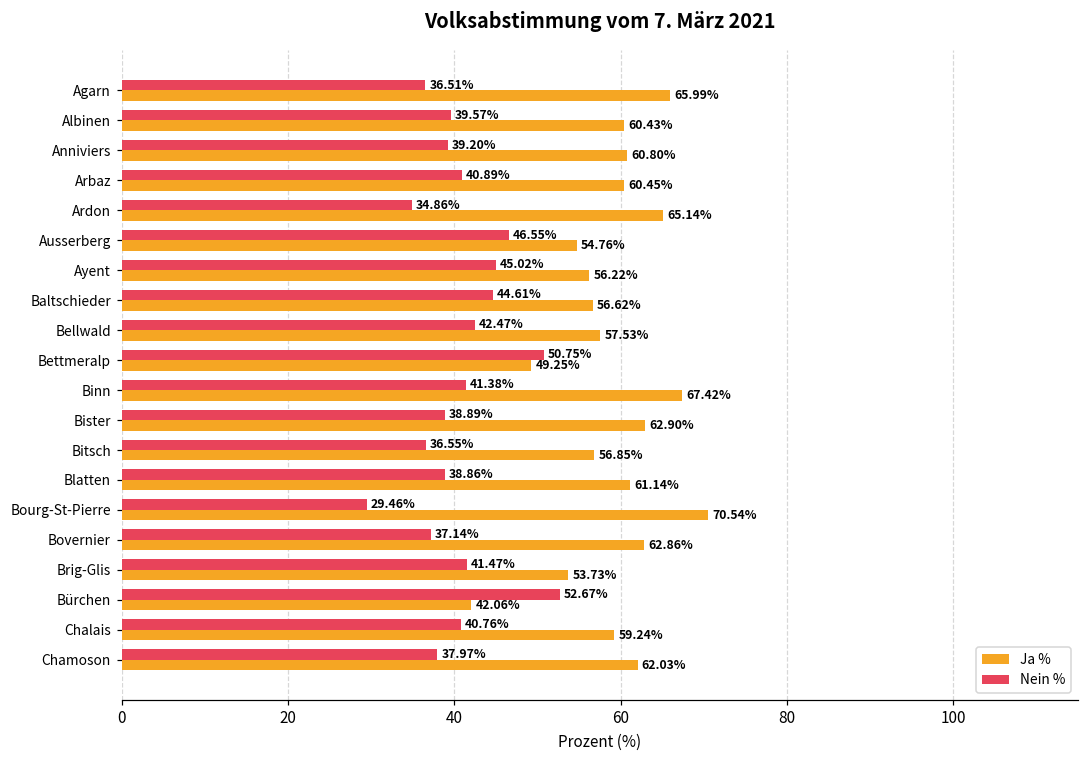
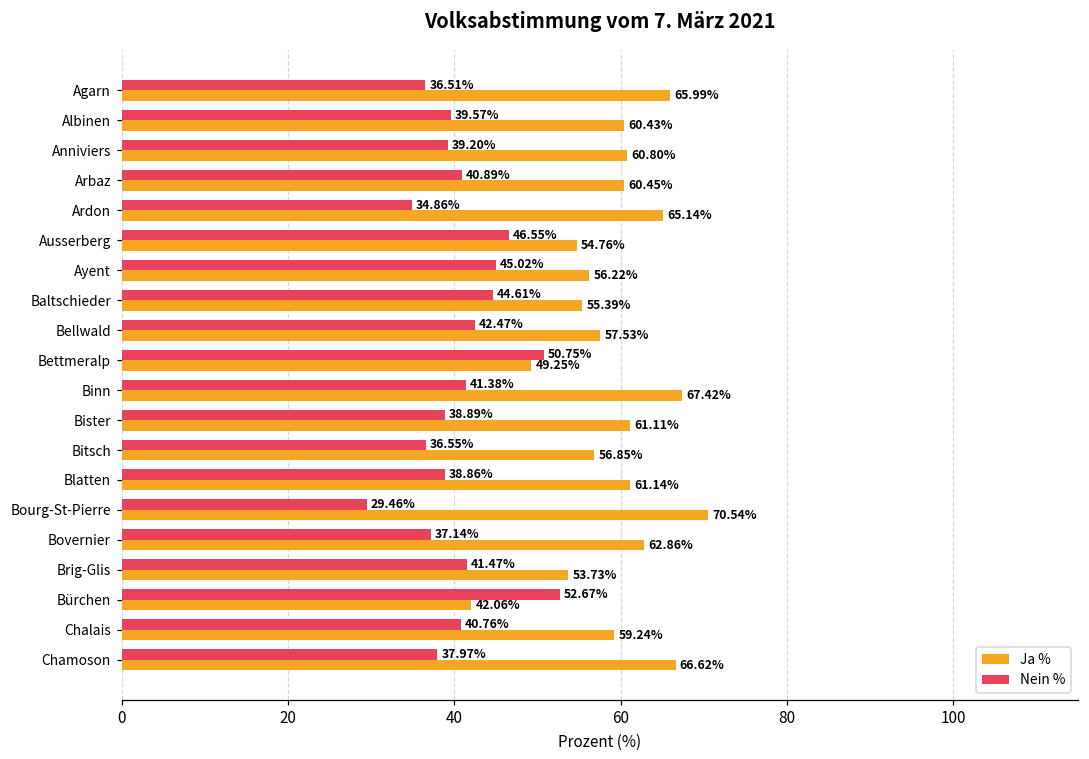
  {
    "Ja %": {
      "Agarn": "65.99%",
      "Albinen": "60.43%",
      "Anniviers": "60.80%",
      "Arbaz": "60.45%",
      "Ardon": "65.14%",
      "Ausserberg": "54.76%",
      "Ayent": "56.22%",
-     "Baltschieder": "56.62%",
+     "Baltschieder": "55.39%",
      "Bellwald": "57.53%",
      "Binn": "67.42%",
-     "Bister": "62.90%",
+     "Bister": "61.11%",
      "Bitsch": "56.85%",
      "Blatten": "61.14%",
      "Bourg-St-Pierre": "70.54%",
      "Bovernier": "62.86%",
      "Brig-Glis": "53.73%",
      "Bürchen": "42.06%",
      "Chalais": "59.24%",
-     "Chamoson": "62.03%"
+     "Chamoson": "66.62%"
    },
    "Nein %": {
      "Agarn": "36.51%",
      "Albinen": "39.57%",
      "Anniviers": "39.20%",
      "Arbaz": "40.89%",
      "Ardon": "34.86%",
      "Ausserberg": "46.55%",
      "Ayent": "45.02%",
      "Baltschieder": "44.61%",
      "Bellwald": "42.47%",
      "Binn": "41.38%",
      "Bister": "38.89%",
      "Bitsch": "36.55%",
      "Blatten": "38.86%",
      "Bourg-St-Pierre": "29.46%",
      "Bovernier": "37.14%",
      "Brig-Glis": "41.47%",
      "Bürchen": "52.67%",
      "Chalais": "40.76%",
      "Chamoson": "37.97%"
    }
  }
